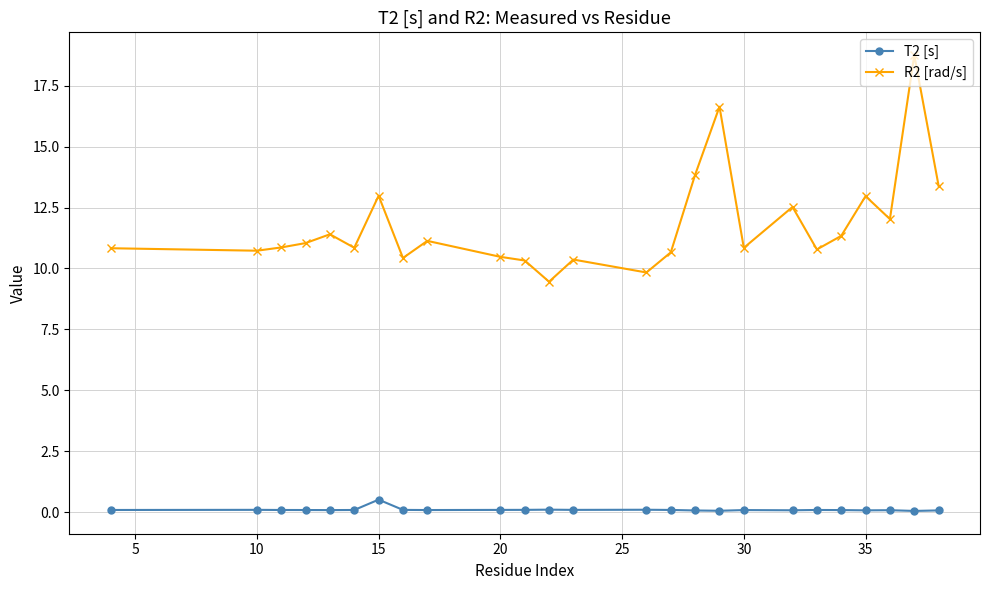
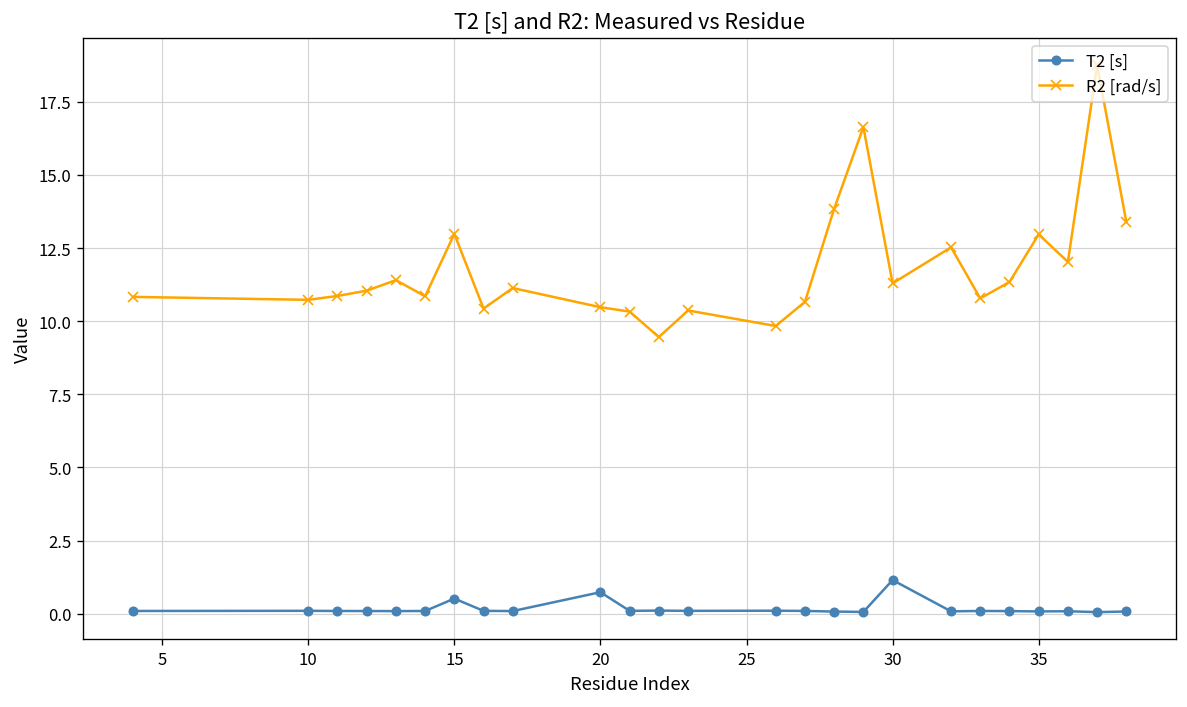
  {
    "T2 [s]": {
      "10": 0.1,
      "15": 0.5,
-     "20": 0.1,
-     "30": 0.1,
+     "20": 0.7,
+     "30": 1.1,
      "35": 0.1
    },
    "R2 [rad/s]": {
      "10": 10.7,
      "15": 13.0,
      "20": 10.5,
-     "30": 10.8,
+     "30": 11.3,
      "35": 13.0
    }
  }
